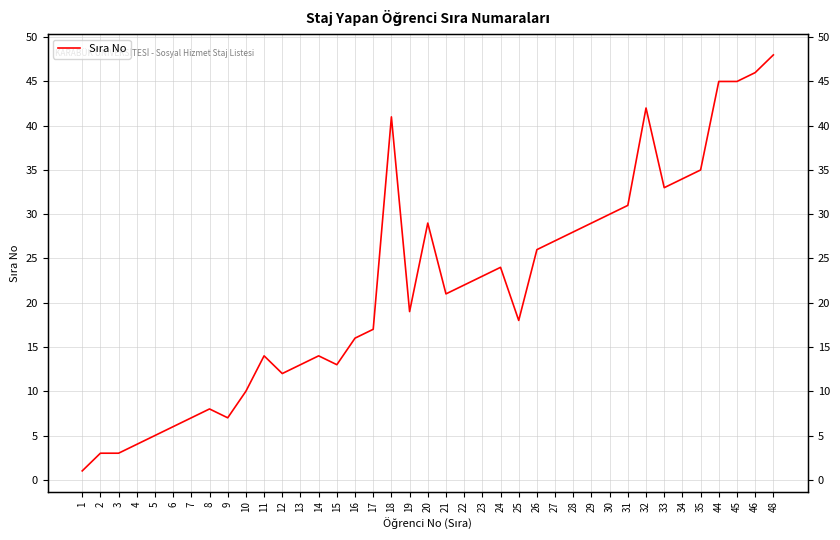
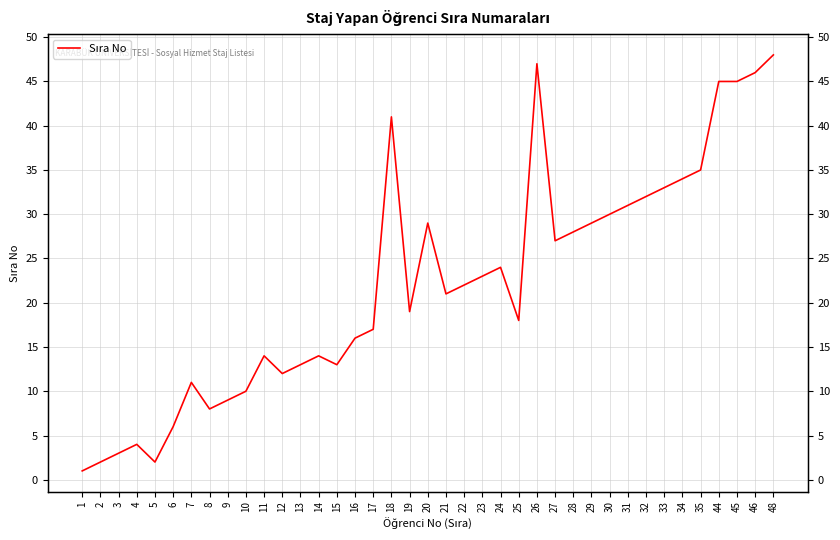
  {
    "1": 1,
-   "2": 3,
+   "2": 2,
    "3": 3,
    "4": 4,
-   "5": 5,
+   "5": 2,
    "6": 6,
-   "7": 7,
+   "7": 11,
    "8": 8,
-   "9": 7,
+   "9": 9,
    "10": 10,
    "11": 14,
    "12": 12,
    "13": 13,
    "14": 14,
    "15": 13,
    "16": 16,
    "17": 17,
    "18": 41,
    "19": 19,
    "20": 29,
    "21": 21,
    "22": 22,
    "23": 23,
    "24": 24,
    "25": 18,
-   "26": 26,
+   "26": 47,
    "27": 27,
    "28": 28,
    "29": 29,
    "30": 30,
    "31": 31,
-   "32": 42,
+   "32": 32,
    "33": 33,
    "34": 34,
    "35": 35,
    "44": 45,
    "45": 45,
    "46": 46,
    "48": 48
  }
